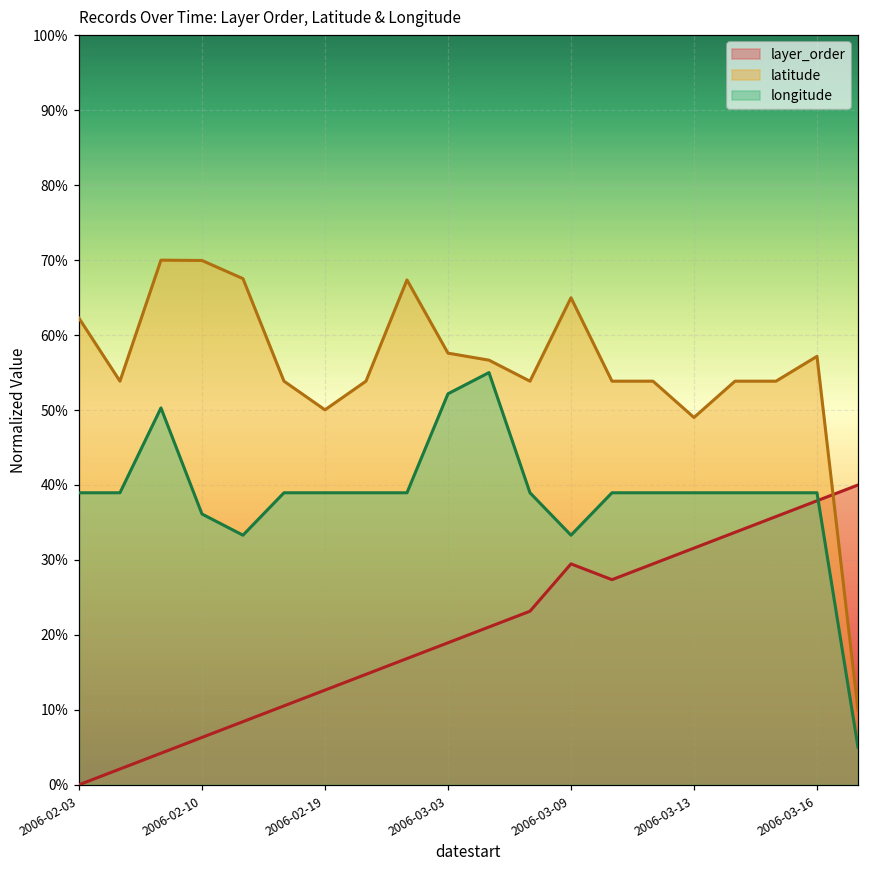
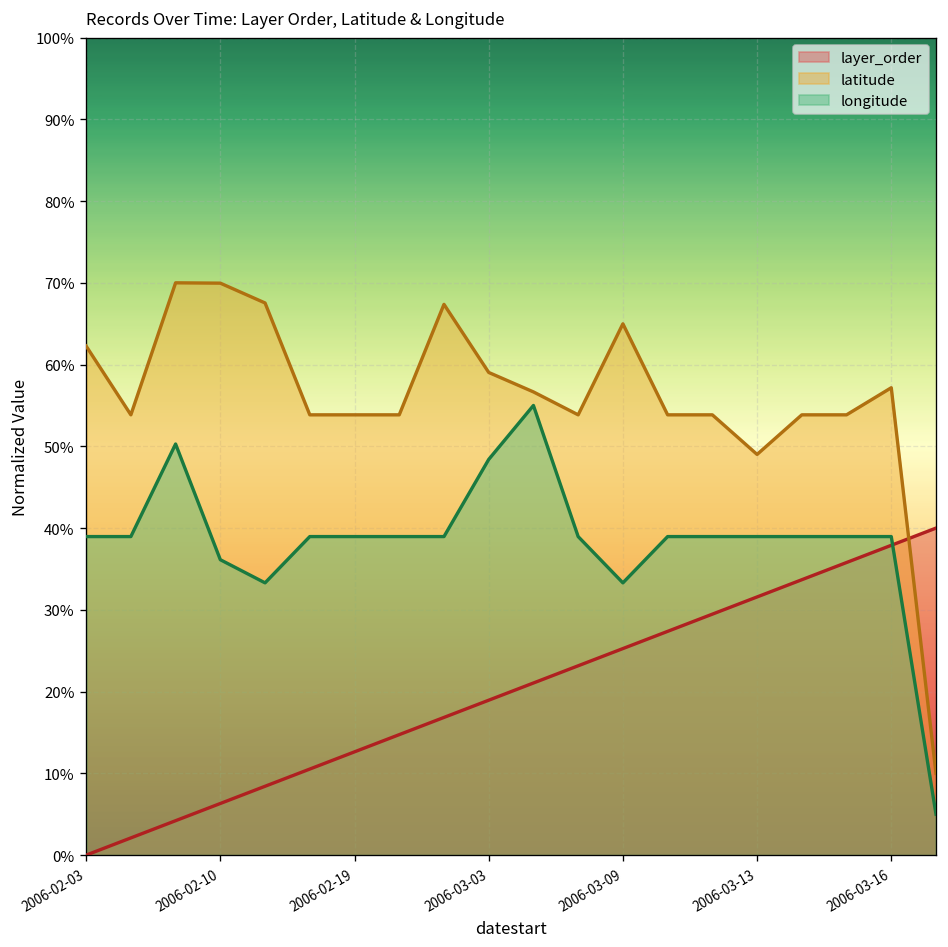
  {
    "layer_order": {
      "2006-02-03": "0%",
      "2006-02-10": "6%",
      "2006-02-19": "13%",
      "2006-03-03": "19%",
-     "2006-03-09": "29%",
+     "2006-03-09": "25%",
      "2006-03-13": "32%",
      "2006-03-16": "38%"
    },
    "latitude": {
      "2006-02-03": "62%",
      "2006-02-10": "70%",
-     "2006-02-19": "50%",
-     "2006-03-03": "58%",
+     "2006-02-19": "54%",
+     "2006-03-03": "59%",
      "2006-03-09": "65%",
      "2006-03-13": "49%",
      "2006-03-16": "57%"
    },
    "longitude": {
      "2006-02-03": "39%",
      "2006-02-10": "36%",
      "2006-02-19": "39%",
-     "2006-03-03": "52%",
+     "2006-03-03": "48%",
      "2006-03-09": "33%",
      "2006-03-13": "39%",
      "2006-03-16": "39%"
    }
  }
